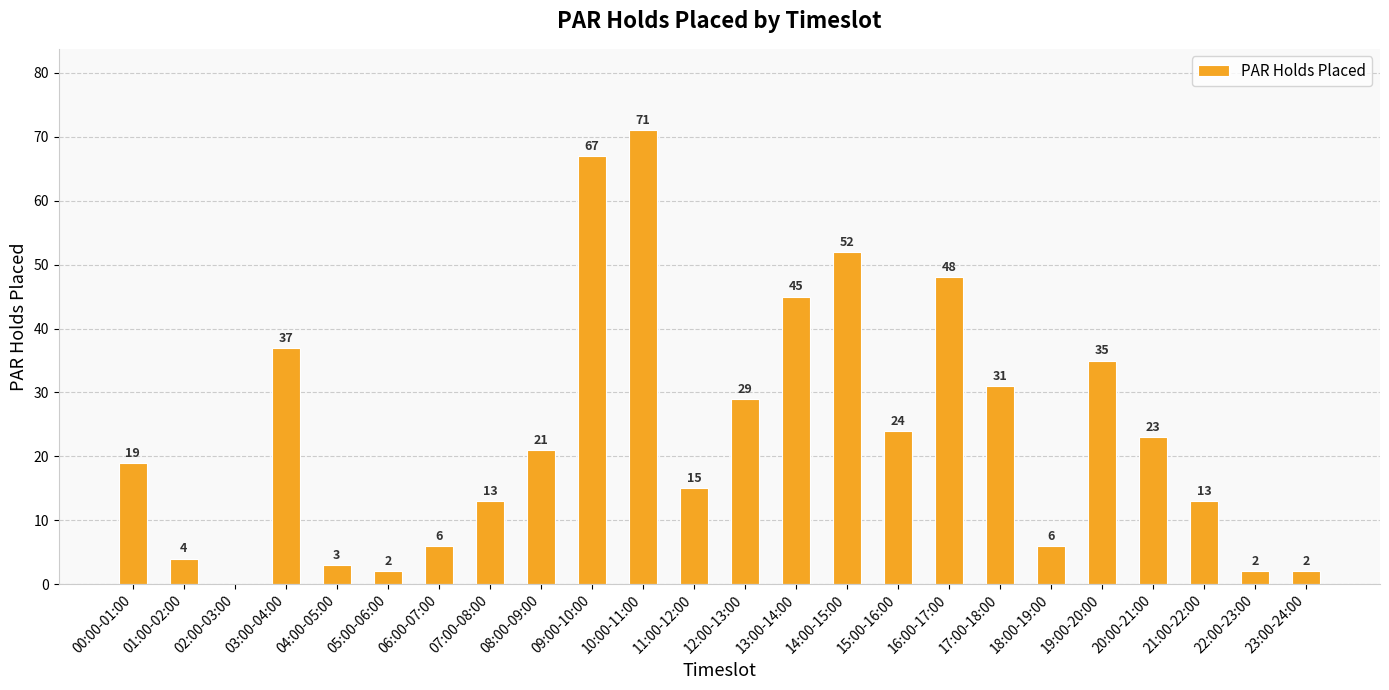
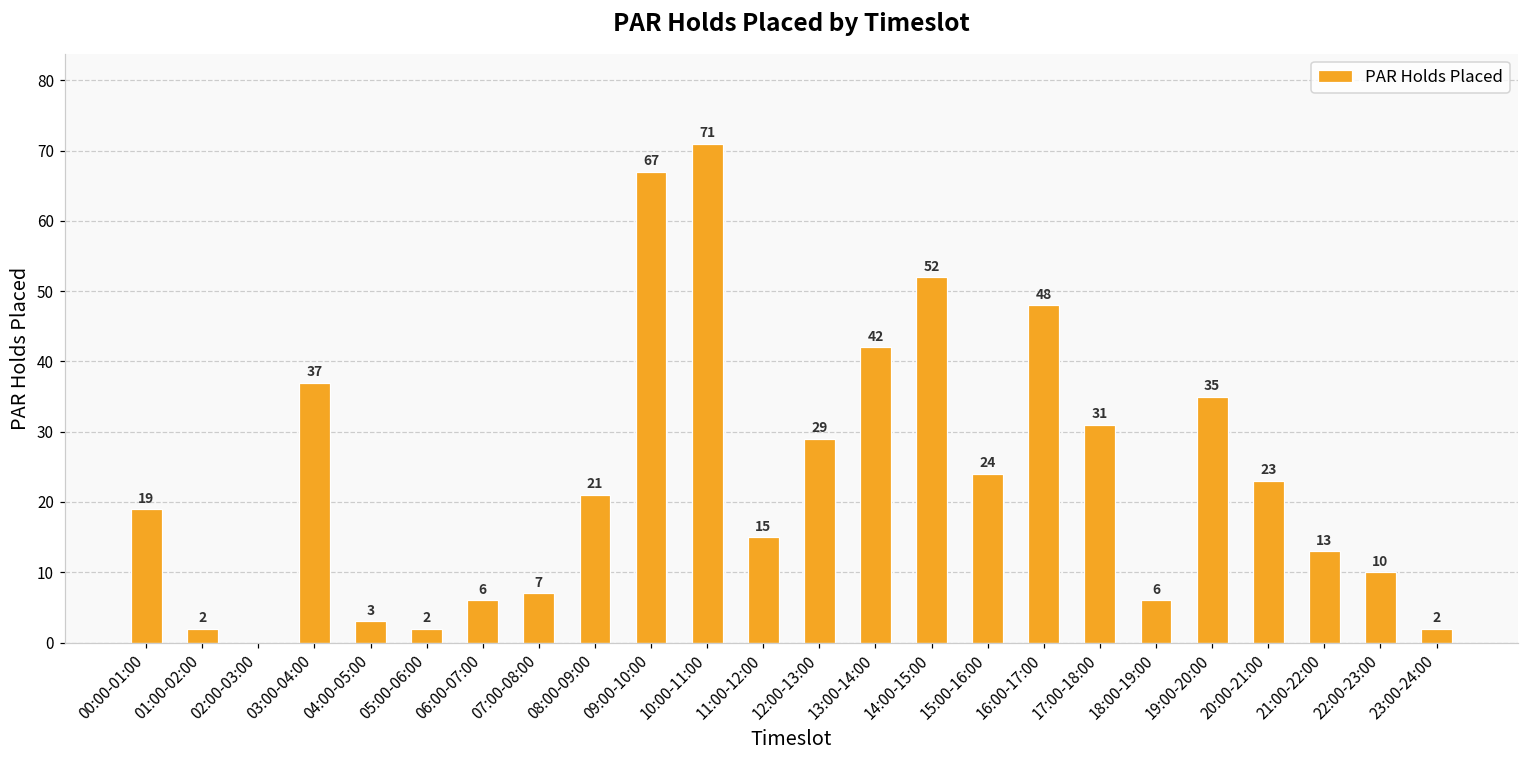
  {
    "00:00-01:00": 19,
-   "01:00-02:00": 4,
+   "01:00-02:00": 2,
    "03:00-04:00": 37,
    "04:00-05:00": 3,
    "05:00-06:00": 2,
    "06:00-07:00": 6,
-   "07:00-08:00": 13,
+   "07:00-08:00": 7,
    "08:00-09:00": 21,
    "09:00-10:00": 67,
    "10:00-11:00": 71,
    "11:00-12:00": 15,
    "12:00-13:00": 29,
-   "13:00-14:00": 45,
+   "13:00-14:00": 42,
    "14:00-15:00": 52,
    "15:00-16:00": 24,
    "16:00-17:00": 48,
    "17:00-18:00": 31,
    "18:00-19:00": 6,
    "19:00-20:00": 35,
    "20:00-21:00": 23,
    "21:00-22:00": 13,
-   "22:00-23:00": 2,
+   "22:00-23:00": 10,
    "23:00-24:00": 2
  }
